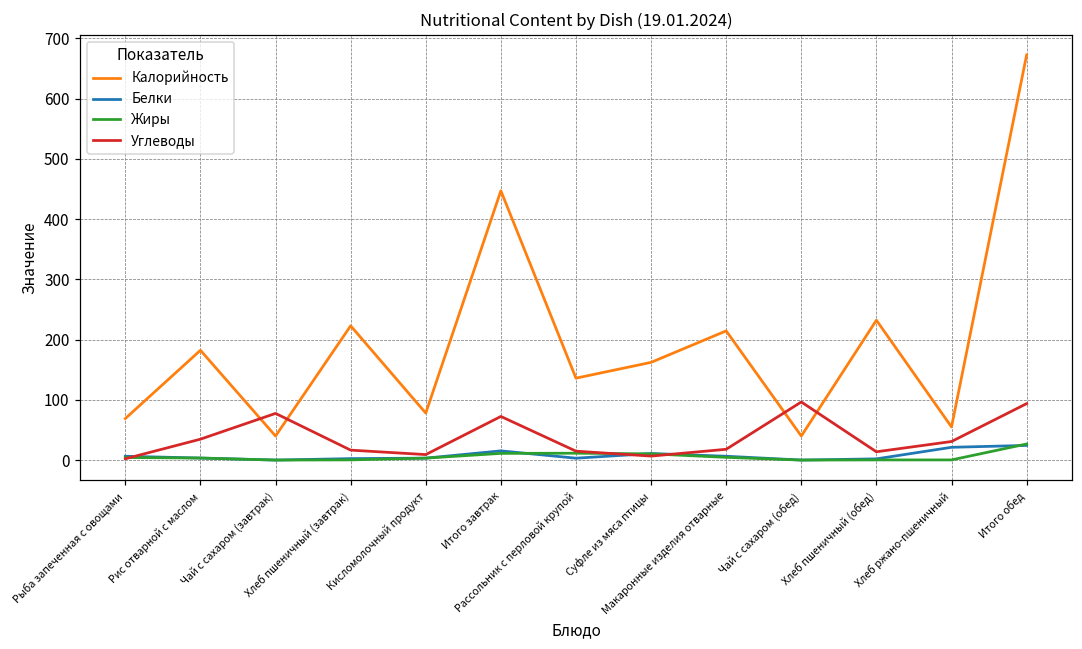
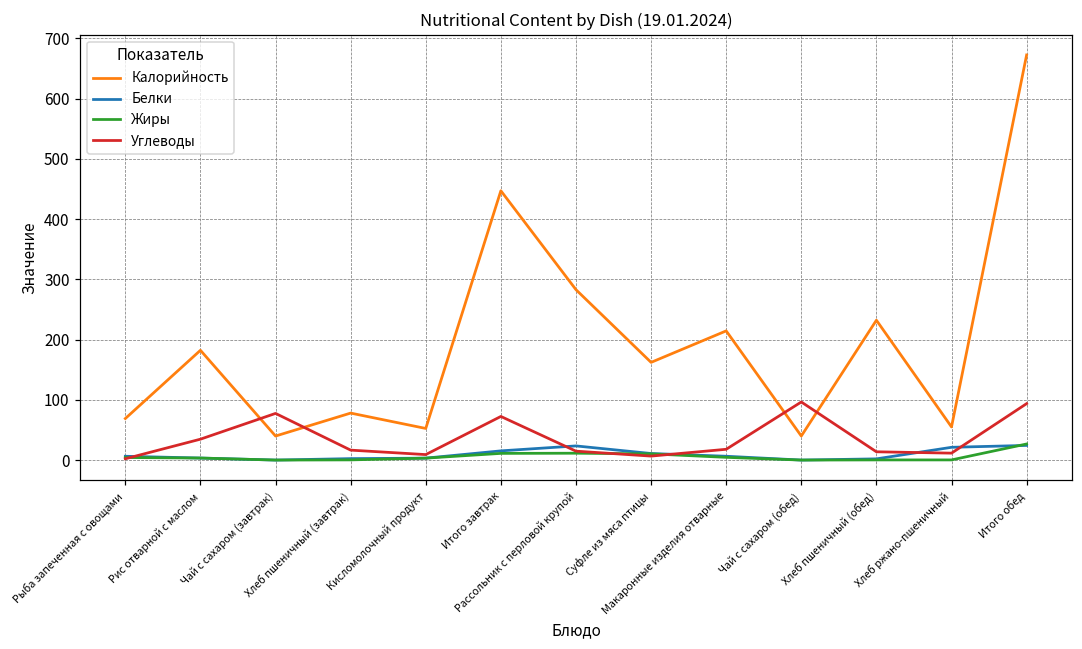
  {
    "Калорийность": {
      "Рыба запеченная с овощами": 70,
      "Рис отварной с маслом": 180,
      "Чай с сахаром (завтрак)": 40,
-     "Хлеб пшеничный (завтрак)": 220,
-     "Кисломолочный продукт": 80,
+     "Хлеб пшеничный (завтрак)": 80,
+     "Кисломолочный продукт": 50,
      "Итого завтрак": 450,
-     "Рассольник с перловой крупой": 140,
+     "Рассольник с перловой крупой": 280,
      "Суфле из мяса птицы": 160,
      "Макаронные изделия отварные": 210,
      "Чай с сахаром (обед)": 40,
      "Хлеб пшеничный (обед)": 230,
      "Хлеб ржано-пшеничный": 60,
      "Итого обед": 670
    },
    "Белки": {
-     "Рассольник с перловой крупой": 0,
+     "Рассольник с перловой крупой": 20,
      "Хлеб ржано-пшеничный": 20
    },
    "Жиры": {
      "Хлеб ржано-пшеничный": 0
    },
    "Углеводы": {
      "Рис отварной с маслом": 30,
      "Чай с сахаром (завтрак)": 80,
      "Хлеб пшеничный (завтрак)": 20,
      "Кисломолочный продукт": 10,
      "Итого завтрак": 70,
      "Макаронные изделия отварные": 20,
      "Чай с сахаром (обед)": 100,
      "Хлеб пшеничный (обед)": 10,
-     "Хлеб ржано-пшеничный": 30,
+     "Хлеб ржано-пшеничный": 10,
      "Итого обед": 90
    }
  }
